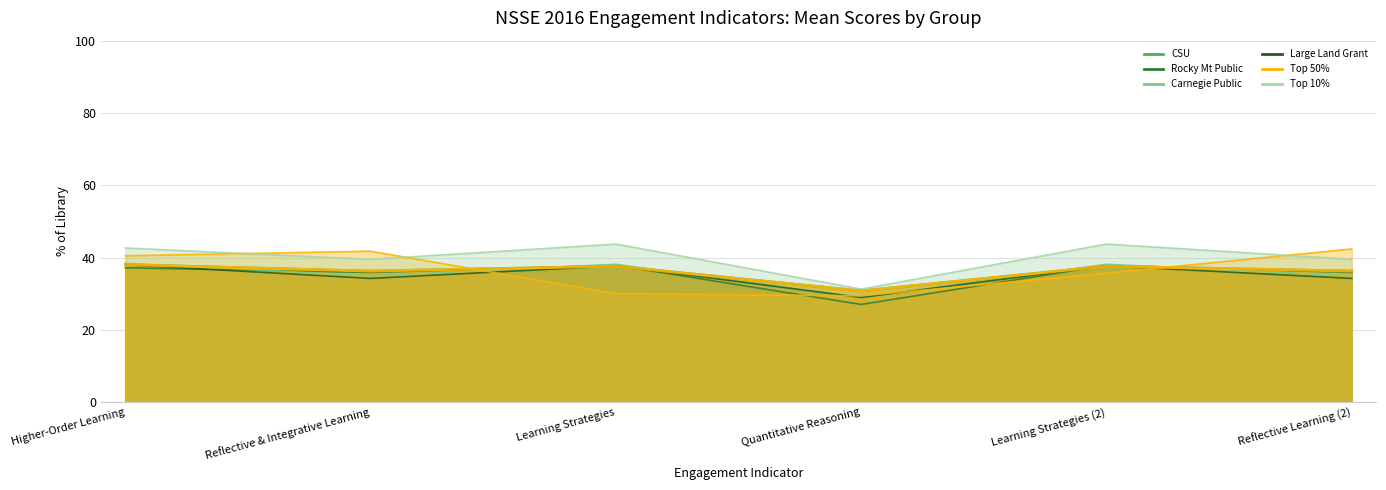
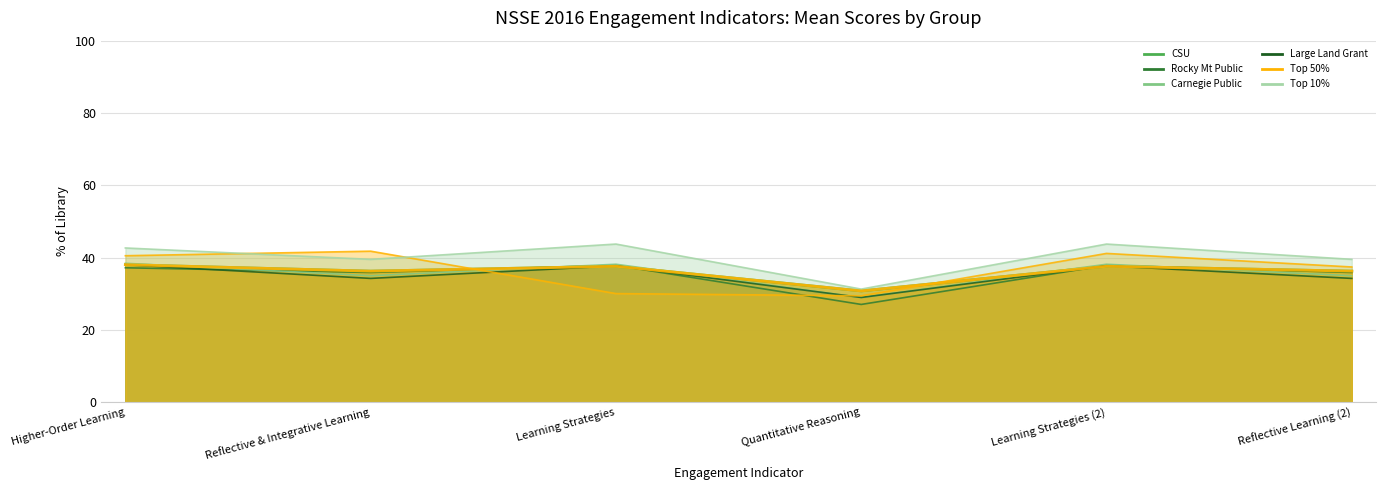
  {
    "Top 50%": {
      "Higher-Order Learning": 41,
      "Reflective & Integrative Learning": 42,
      "Learning Strategies": 30,
-     "Learning Strategies (2)": 36,
-     "Reflective Learning (2)": 42
+     "Learning Strategies (2)": 41,
+     "Reflective Learning (2)": 37
    }
  }
